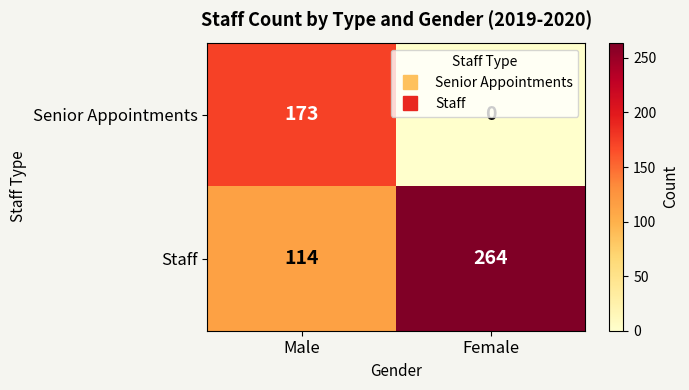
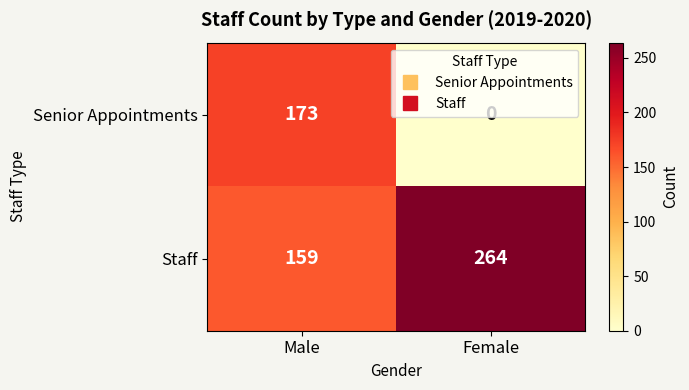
  {
    "Senior Appointments": {
      "Male": 173
    },
    "Staff": {
-     "Male": 114,
+     "Male": 159,
      "Female": 264
    }
  }
